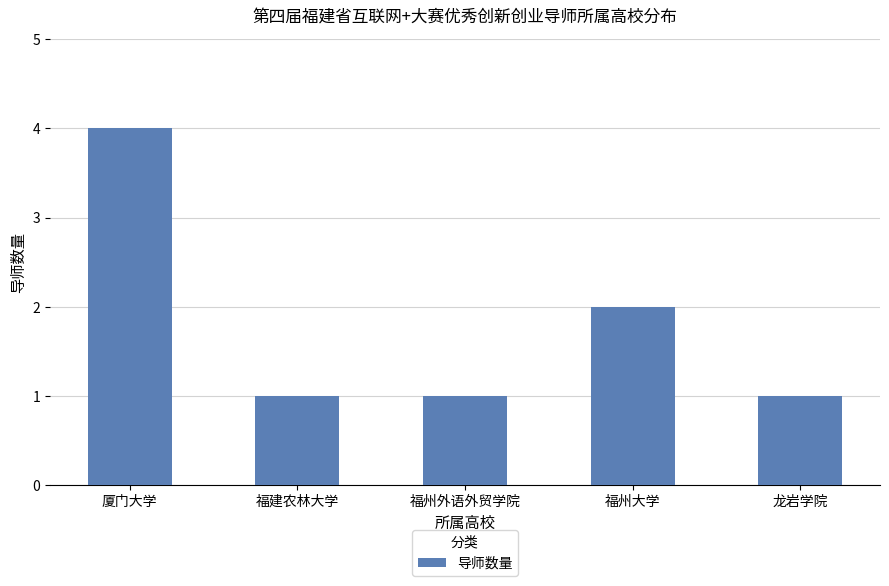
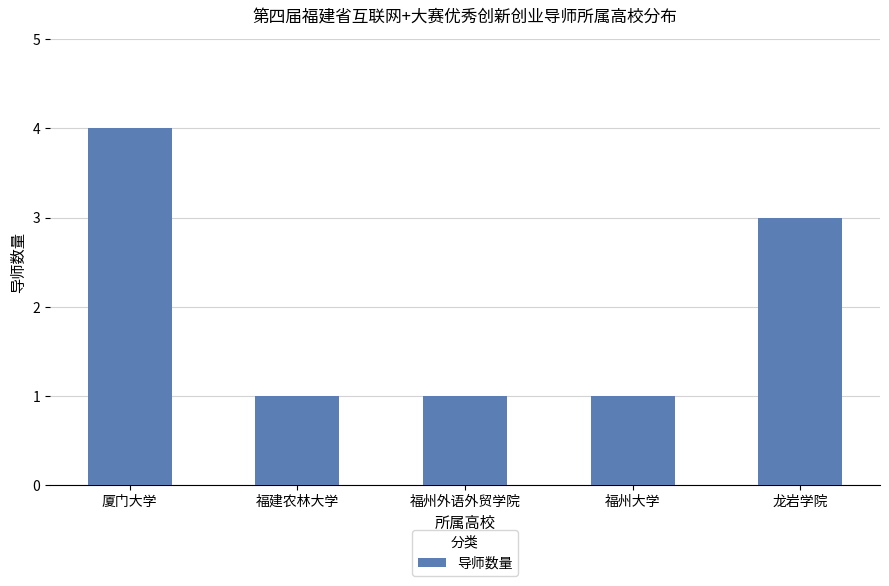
  {
    "厦门大学": 4,
    "福建农林大学": 1,
    "福州外语外贸学院": 1,
-   "福州大学": 2,
-   "龙岩学院": 1
+   "福州大学": 1,
+   "龙岩学院": 3
  }
